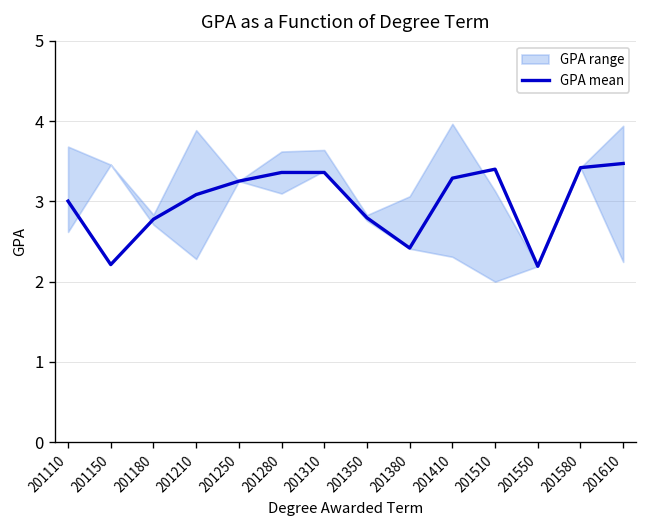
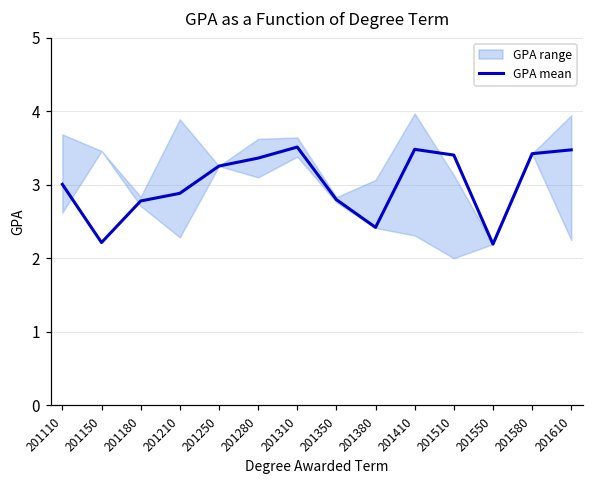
  {
    "GPA mean": {
      "201110": 3.0,
      "201150": 2.2,
      "201180": 2.8,
-     "201210": 3.1,
+     "201210": 2.9,
      "201280": 3.4,
-     "201310": 3.4,
+     "201310": 3.5,
      "201380": 2.4,
-     "201410": 3.3,
+     "201410": 3.5,
      "201510": 3.4,
      "201610": 3.5
    }
  }
